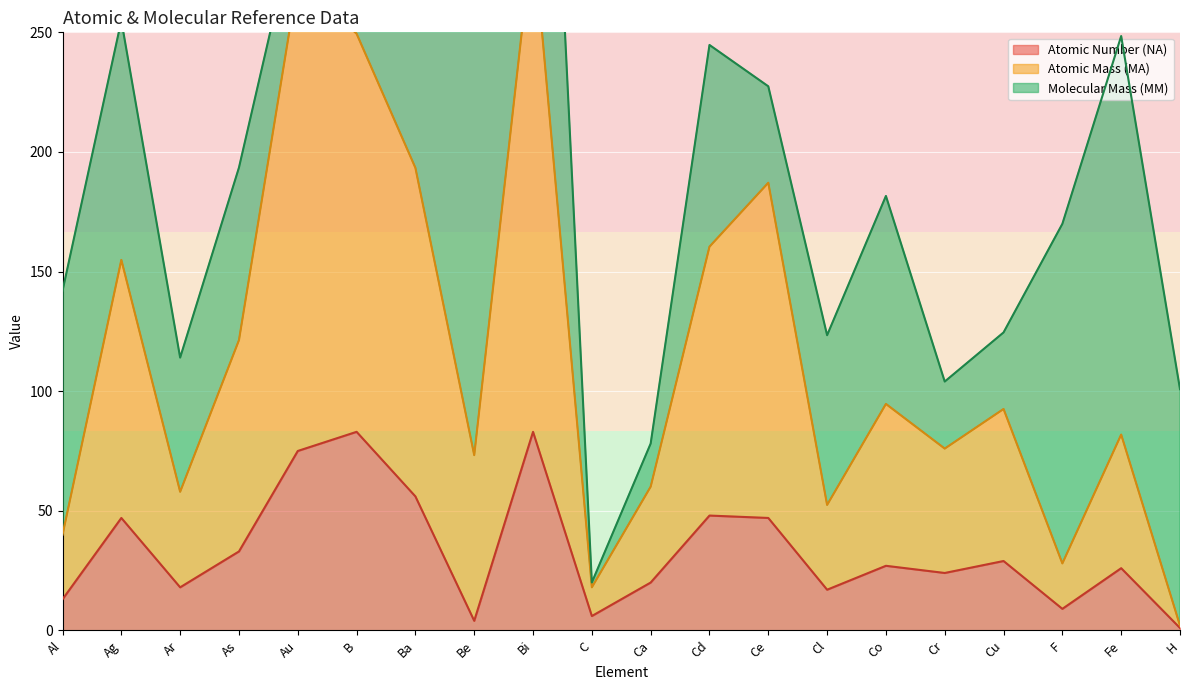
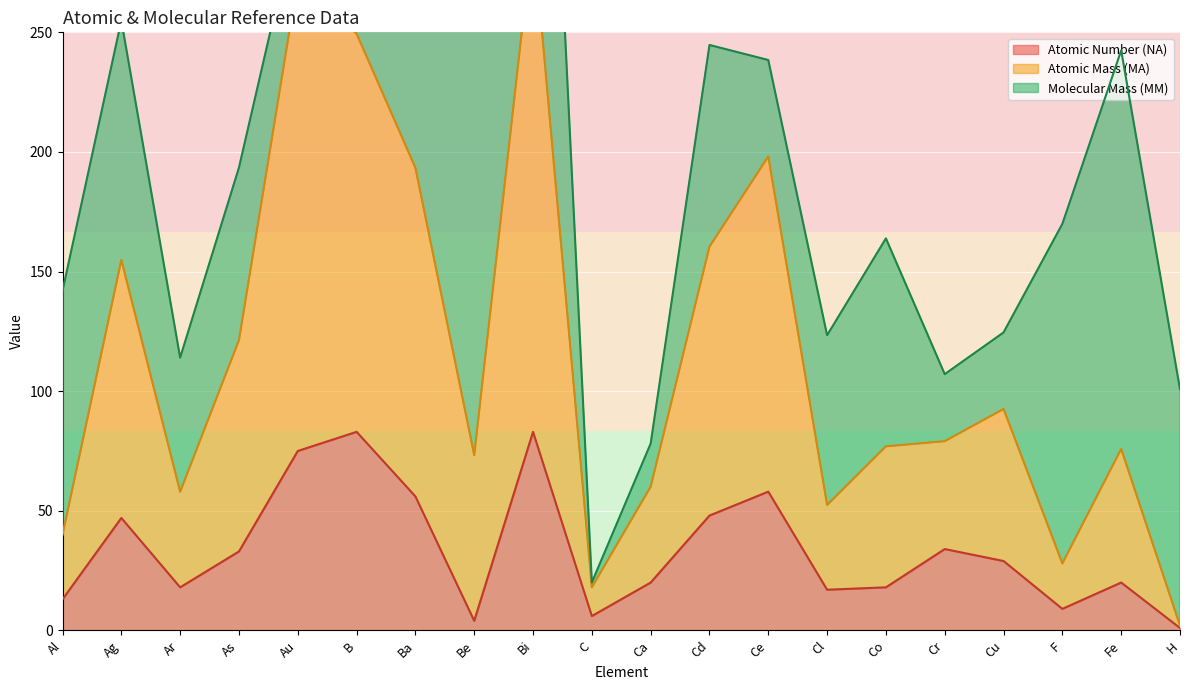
  {
    "Atomic Number (NA)": {
      "Al": 13,
      "Ag": 47,
      "Ar": 18,
      "As": 33,
      "Au": 75,
      "B": 83,
      "Ba": 56,
      "Be": 4,
      "Bi": 83,
      "C": 6,
      "Ca": 20,
      "Cd": 48,
-     "Ce": 47,
+     "Ce": 58,
      "Cl": 17,
-     "Co": 27,
-     "Cr": 24,
+     "Co": 18,
+     "Cr": 34,
      "Cu": 29,
      "F": 9,
-     "Fe": 26
+     "Fe": 20
    },
    "Atomic Mass (MA)": {
      "Al": 27,
      "Ag": 108,
      "Ar": 40,
      "As": 88,
      "B": 166,
      "Ba": 137,
      "Be": 69,
      "C": 12,
      "Ca": 40,
      "Cd": 112,
      "Ce": 140,
      "Cl": 35,
-     "Co": 68,
-     "Cr": 52,
+     "Co": 59,
+     "Cr": 45,
      "Cu": 64,
      "F": 19,
      "Fe": 56
    },
    "Molecular Mass (MM)": {
      "Al": 102,
      "Ar": 56,
      "As": 72,
      "C": 2,
      "Ca": 18,
      "Cd": 84,
      "Ce": 40,
      "Cl": 71,
      "Co": 87,
      "Cr": 28,
      "Cu": 32,
      "F": 142,
      "H": 99
    }
  }
